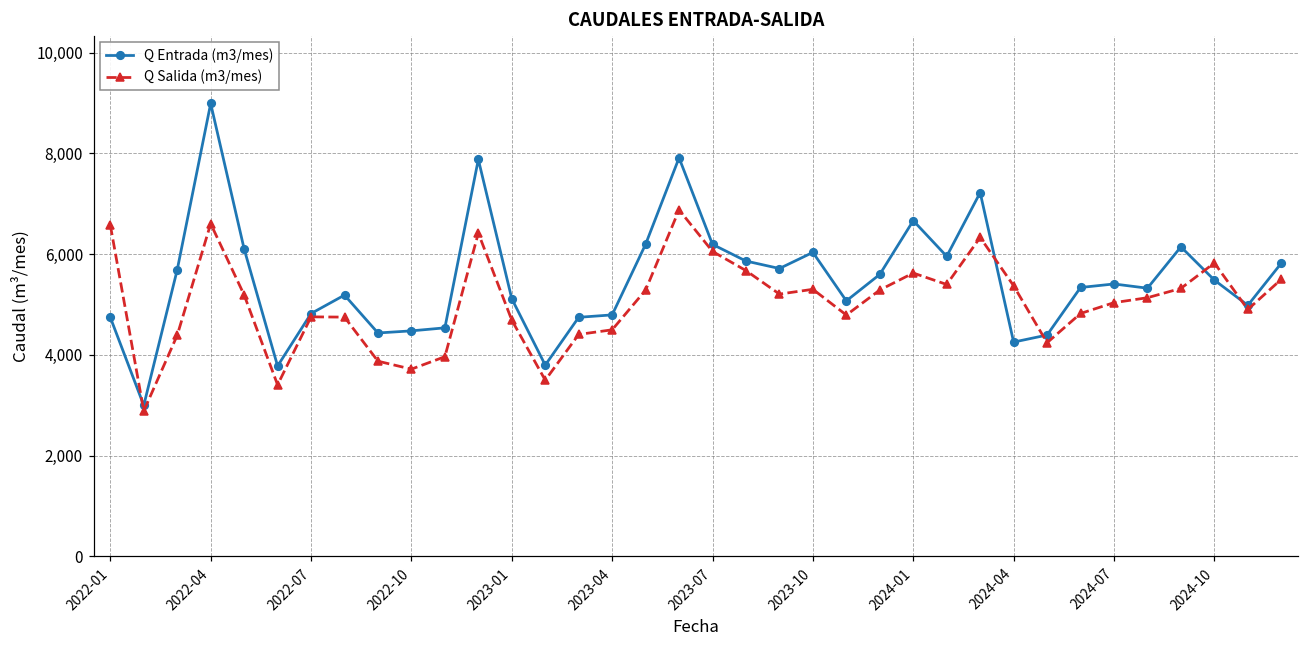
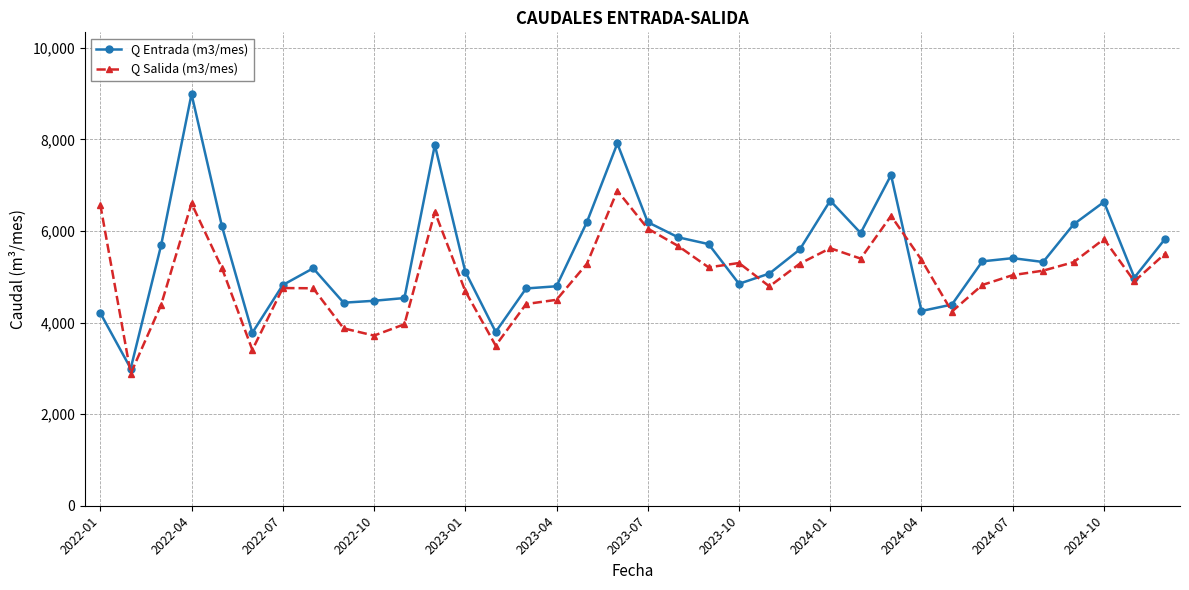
  {
    "Q Entrada (m3/mes)": {
-     "2022-01": "4,700",
+     "2022-01": "4,200",
      "2022-04": "9,000",
      "2022-07": "4,800",
      "2022-10": "4,500",
      "2023-01": "5,100",
      "2023-04": "4,800",
      "2023-07": "6,200",
-     "2023-10": "6,000",
+     "2023-10": "4,800",
      "2024-01": "6,700",
      "2024-04": "4,300",
      "2024-07": "5,400",
-     "2024-10": "5,500"
+     "2024-10": "6,600"
    },
    "Q Salida (m3/mes)": {
      "2022-01": "6,600",
      "2022-04": "6,600",
      "2022-07": "4,800",
      "2022-10": "3,700",
      "2023-01": "4,700",
      "2023-04": "4,500",
      "2023-07": "6,100",
      "2023-10": "5,300",
      "2024-01": "5,600",
      "2024-04": "5,400",
      "2024-07": "5,000",
      "2024-10": "5,800"
    }
  }
